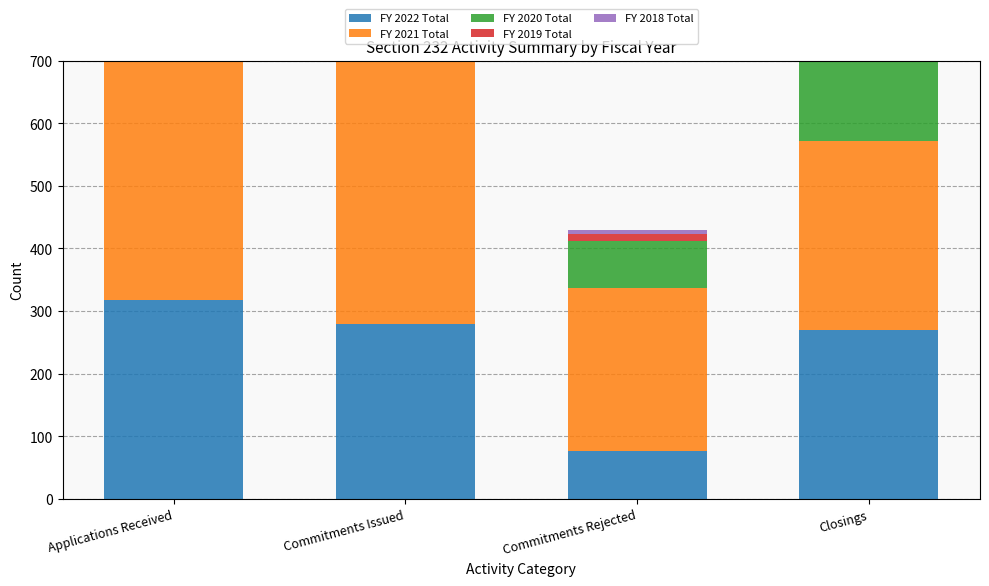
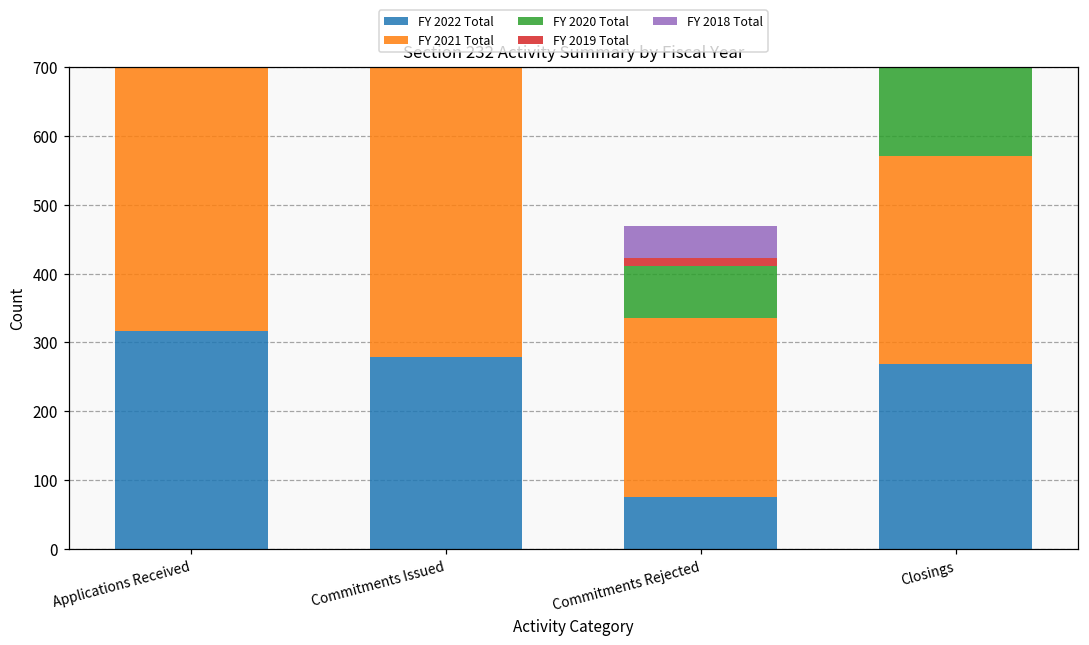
  {
    "FY 2022 Total": {
      "Applications Received": 320,
      "Commitments Issued": 280,
      "Commitments Rejected": 80,
      "Closings": 270
    },
    "FY 2021 Total": {
      "Commitments Rejected": 260,
      "Closings": 300
    },
    "FY 2020 Total": {
      "Commitments Rejected": 80
    },
    "FY 2019 Total": {
      "Commitments Rejected": 10
    },
    "FY 2018 Total": {
-     "Commitments Rejected": 10
+     "Commitments Rejected": 50
    }
  }
